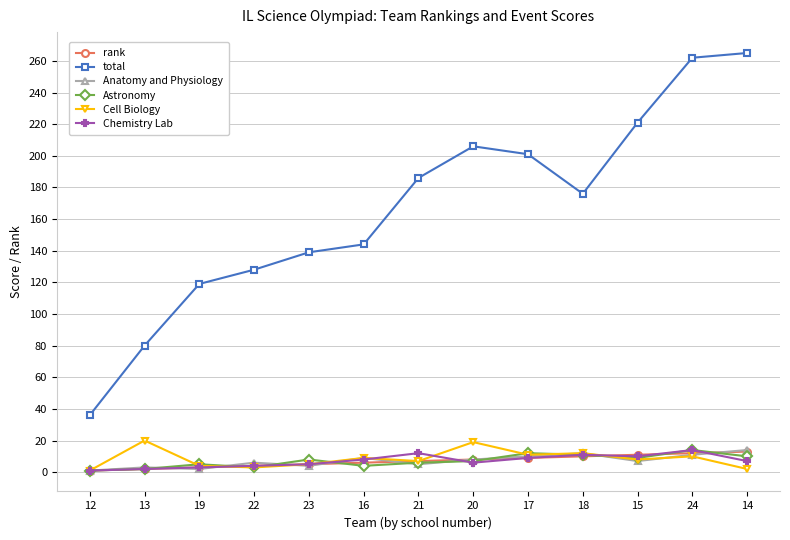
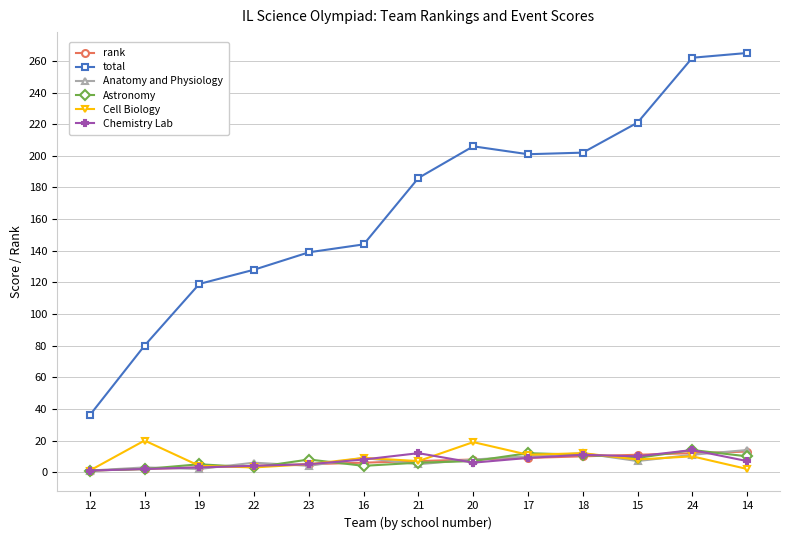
  {
    "rank": {
      "16": 6
    },
    "total": {
      "12": 36,
      "13": 80,
      "19": 119,
      "22": 128,
      "23": 139,
      "16": 144,
      "21": 186,
      "20": 206,
      "17": 201,
-     "18": 176,
+     "18": 202,
      "15": 221,
      "24": 262,
      "14": 265
    },
    "Anatomy and Physiology": {
      "22": 6
    },
    "Astronomy": {
      "23": 8,
      "16": 4,
      "14": 10
    },
    "Cell Biology": {
      "13": 20,
      "20": 19,
      "14": 2
    },
    "Chemistry Lab": {
      "21": 12,
      "14": 7
    }
  }
